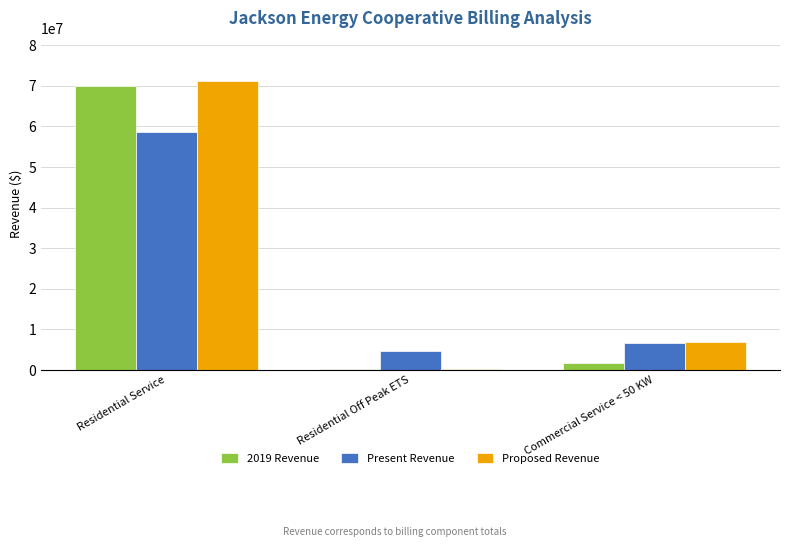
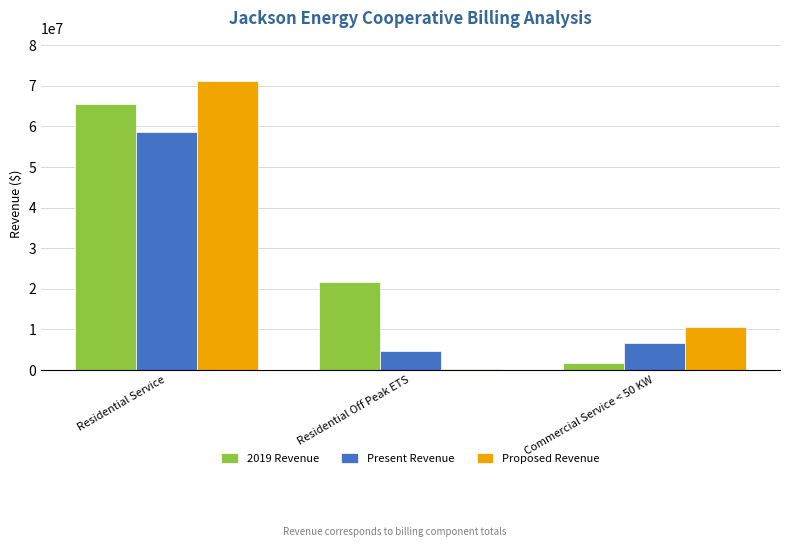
  {
    "2019 Revenue": {
-     "Residential Service": 70000000,
-     "Residential Off Peak ETS": 0,
+     "Residential Service": 66000000,
+     "Residential Off Peak ETS": 22000000,
      "Commercial Service < 50 KW": 2000000
    },
    "Present Revenue": {
      "Residential Service": 59000000,
      "Residential Off Peak ETS": 5000000,
      "Commercial Service < 50 KW": 7000000
    },
    "Proposed Revenue": {
      "Residential Service": 71000000,
-     "Commercial Service < 50 KW": 7000000
+     "Commercial Service < 50 KW": 11000000
    }
  }
